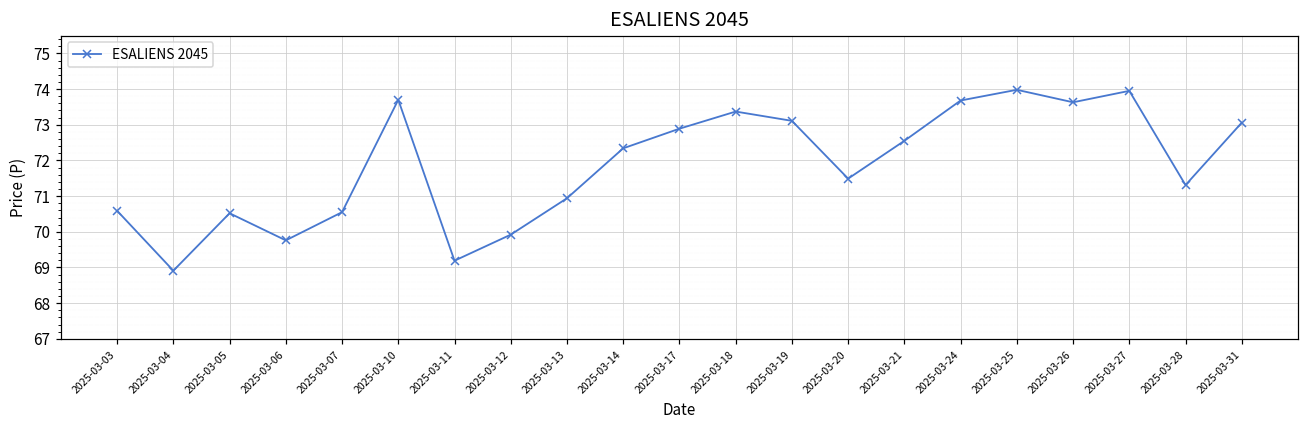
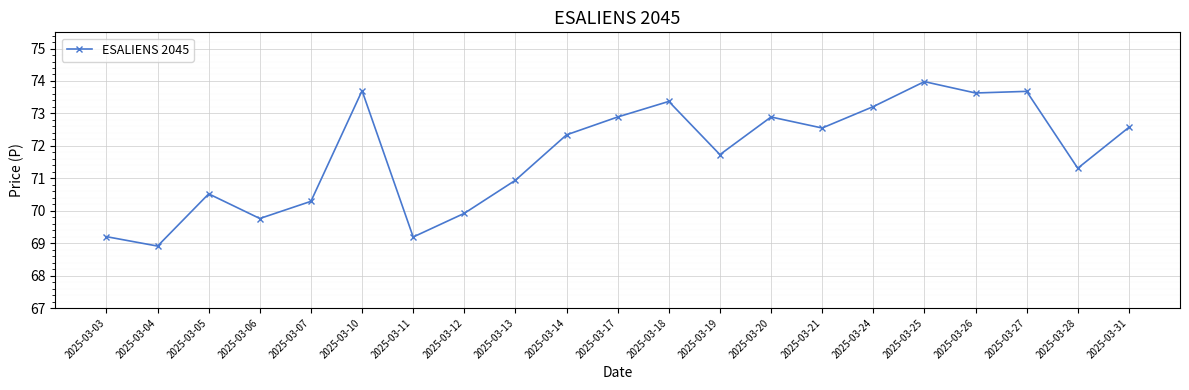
  {
-   "2025-03-03": 70.6,
+   "2025-03-03": 69.2,
    "2025-03-04": 68.9,
    "2025-03-05": 70.5,
    "2025-03-06": 69.8,
-   "2025-03-07": 70.6,
+   "2025-03-07": 70.3,
    "2025-03-10": 73.7,
    "2025-03-11": 69.2,
    "2025-03-12": 69.9,
    "2025-03-13": 70.9,
    "2025-03-14": 72.3,
    "2025-03-17": 72.9,
    "2025-03-18": 73.4,
-   "2025-03-19": 73.1,
-   "2025-03-20": 71.5,
+   "2025-03-19": 71.7,
+   "2025-03-20": 72.9,
    "2025-03-21": 72.6,
-   "2025-03-24": 73.7,
+   "2025-03-24": 73.2,
    "2025-03-25": 74.0,
    "2025-03-26": 73.6,
-   "2025-03-27": 74.0,
+   "2025-03-27": 73.7,
    "2025-03-28": 71.3,
-   "2025-03-31": 73.1
+   "2025-03-31": 72.6
  }
